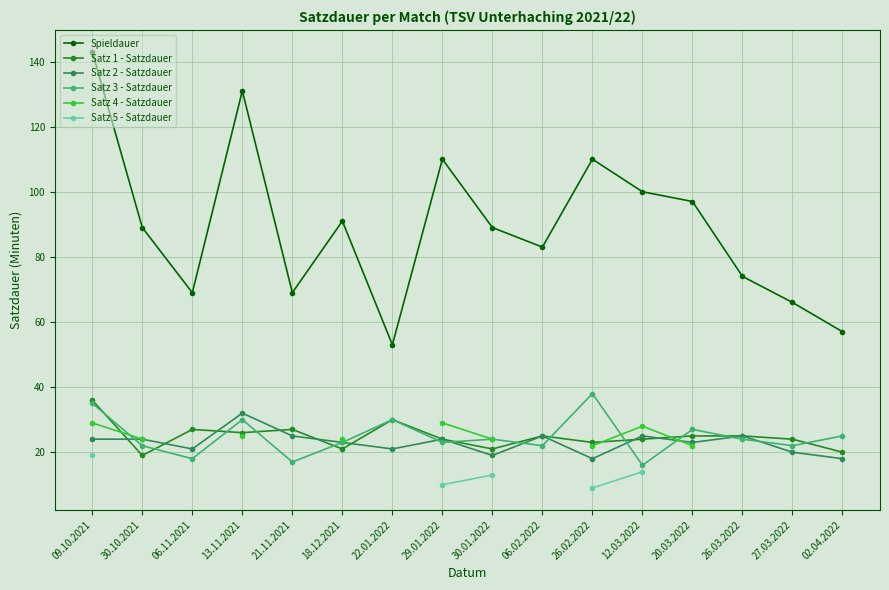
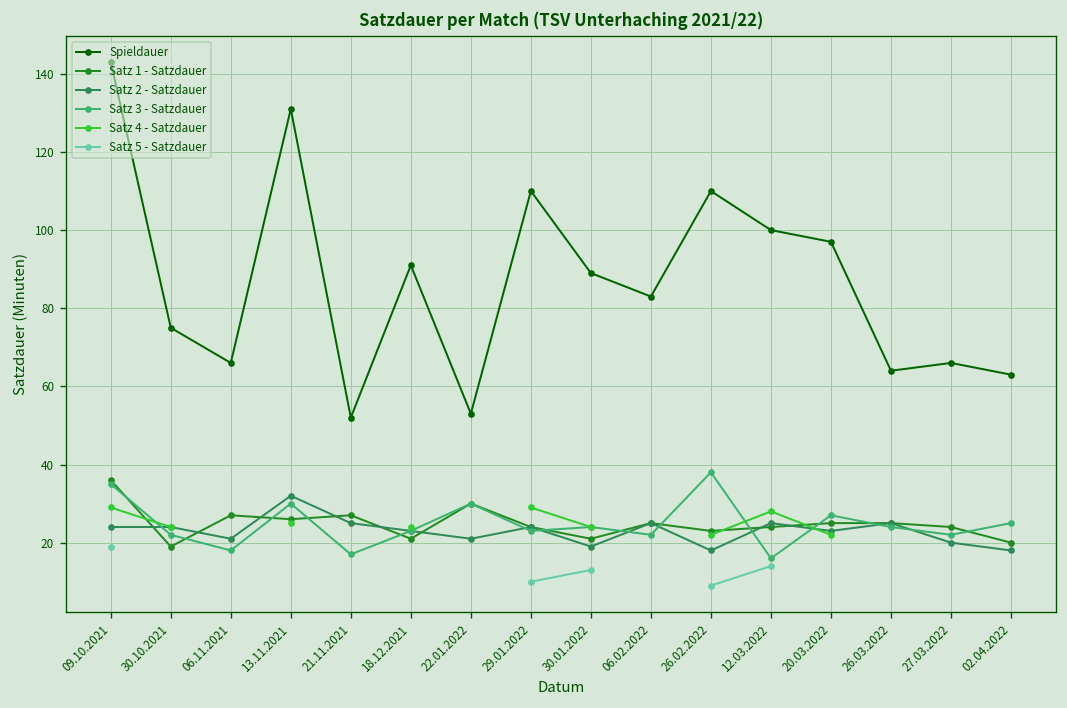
  {
    "Spieldauer": {
-     "30.10.2021": 89,
-     "06.11.2021": 69,
+     "30.10.2021": 75,
+     "06.11.2021": 66,
      "13.11.2021": 131,
-     "21.11.2021": 69,
+     "21.11.2021": 52,
      "18.12.2021": 91,
      "22.01.2022": 53,
      "29.01.2022": 110,
      "30.01.2022": 89,
      "06.02.2022": 83,
      "26.02.2022": 110,
      "12.03.2022": 100,
      "20.03.2022": 97,
-     "26.03.2022": 74,
+     "26.03.2022": 64,
      "27.03.2022": 66,
-     "02.04.2022": 57
+     "02.04.2022": 63
    },
    "Satz 4 - Satzdauer": {
      "09.10.2021": 29,
      "13.11.2021": 25,
      "18.12.2021": 24,
      "29.01.2022": 29,
      "26.02.2022": 22,
      "12.03.2022": 28,
      "20.03.2022": 22
    },
    "Satz 5 - Satzdauer": {
      "09.10.2021": 19,
      "29.01.2022": 10,
      "30.01.2022": 13,
      "26.02.2022": 9,
      "12.03.2022": 14
    }
  }
